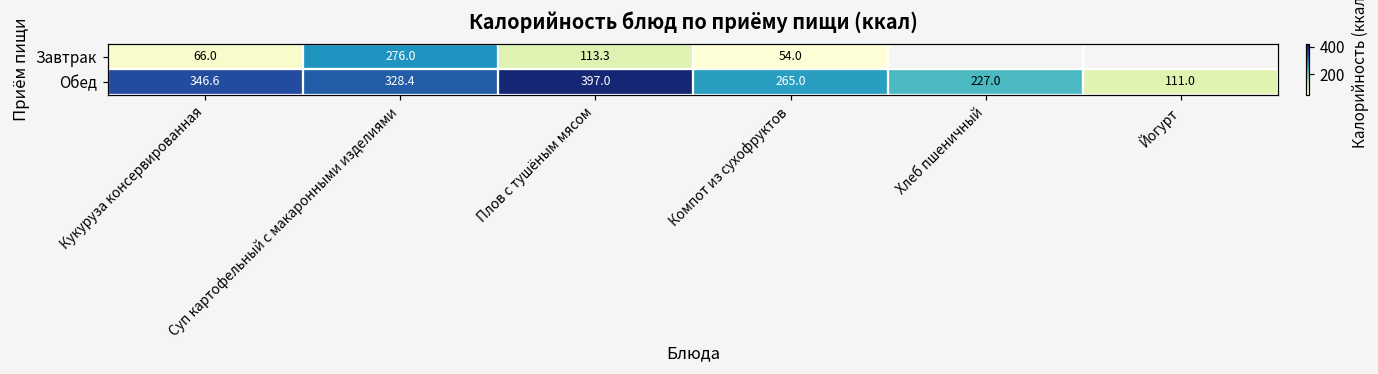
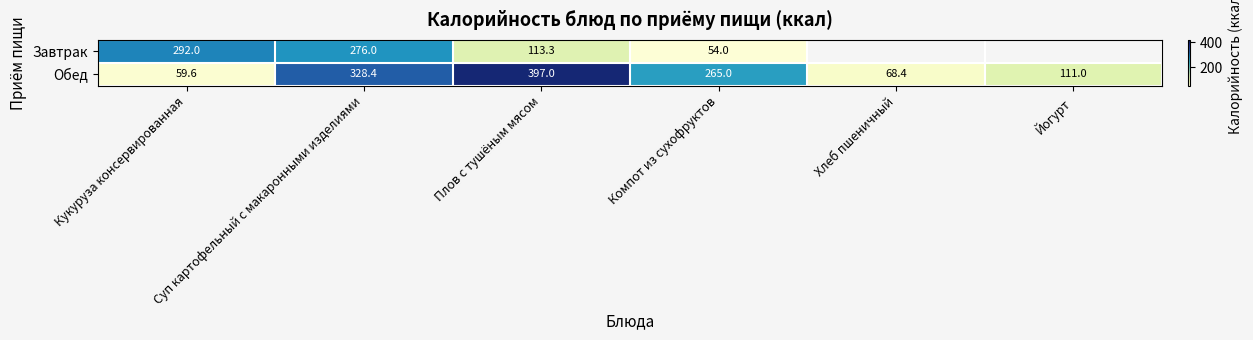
  {
    "Завтрак": {
-     "Кукуруза консервированная": 66.0,
+     "Кукуруза консервированная": 292.0,
      "Суп картофельный с макаронными изделиями": 276.0,
      "Плов с тушёным мясом": 113.3,
      "Компот из сухофруктов": 54.0
    },
    "Обед": {
-     "Кукуруза консервированная": 346.6,
+     "Кукуруза консервированная": 59.6,
      "Суп картофельный с макаронными изделиями": 328.4,
      "Плов с тушёным мясом": 397.0,
      "Компот из сухофруктов": 265.0,
-     "Хлеб пшеничный": 227.0,
+     "Хлеб пшеничный": 68.4,
      "Йогурт": 111.0
    }
  }
